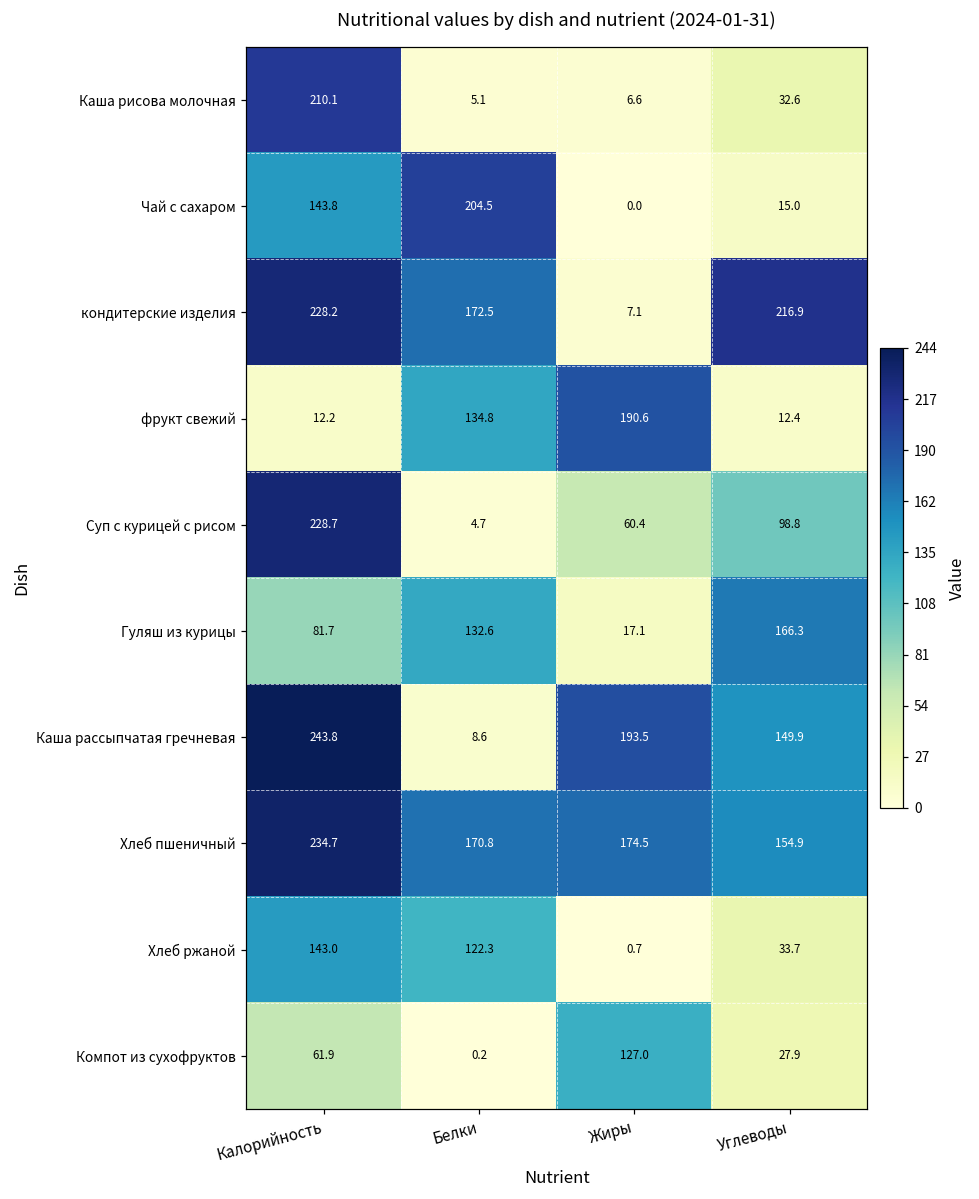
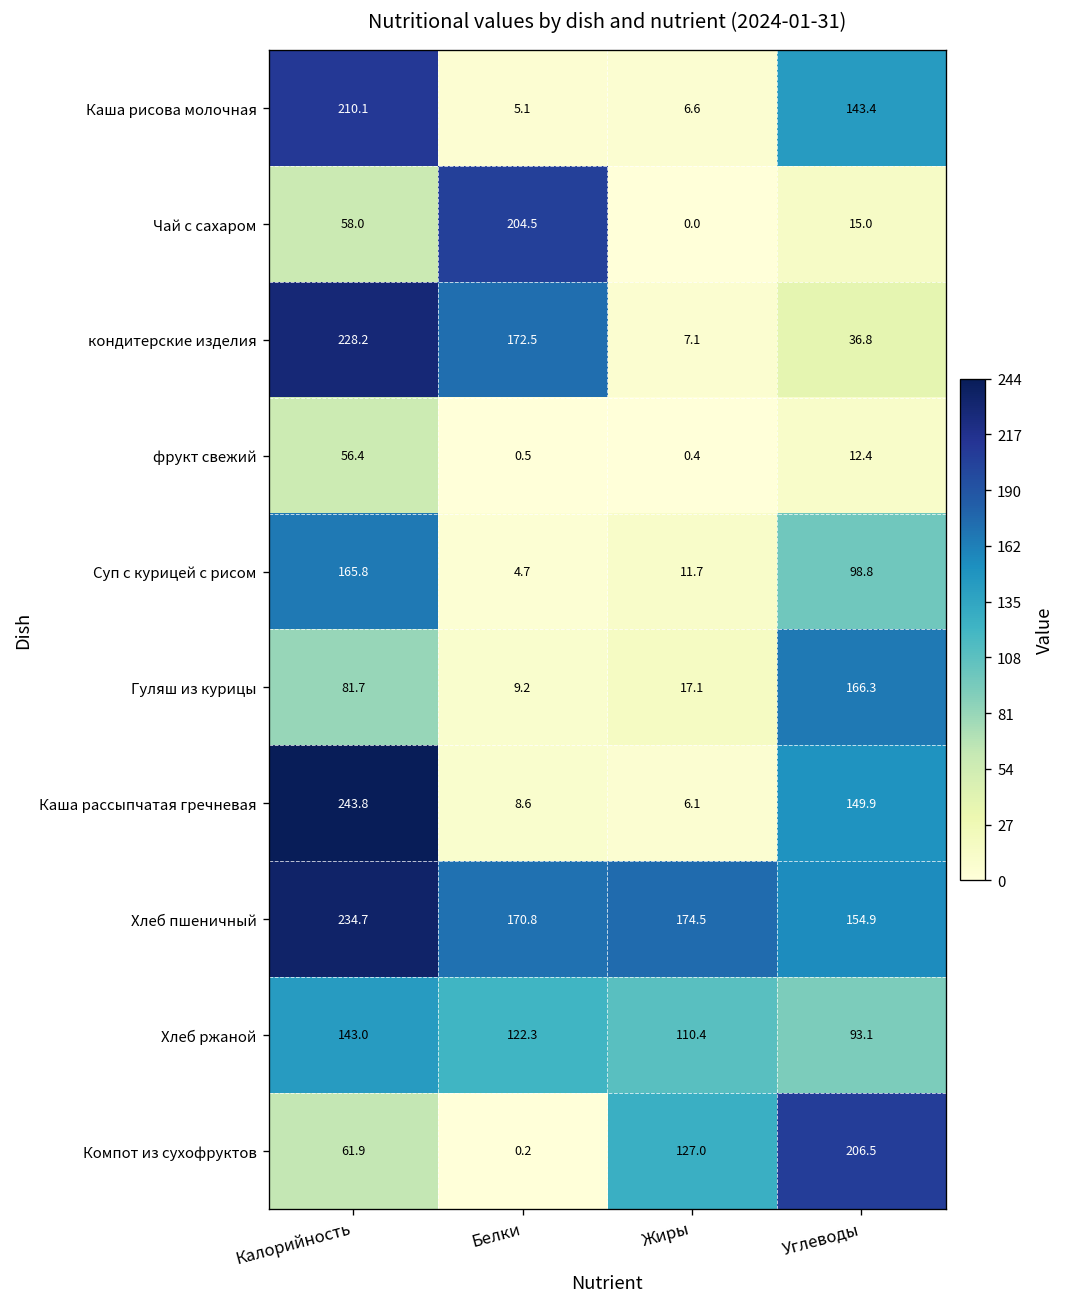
  {
    "Каша рисова молочная": {
      "Калорийность": 210.1,
      "Белки": 5.1,
      "Жиры": 6.6,
-     "Углеводы": 32.6
+     "Углеводы": 143.4
    },
    "Чай с сахаром": {
-     "Калорийность": 143.8,
+     "Калорийность": 58.0,
      "Белки": 204.5,
      "Жиры": 0.0,
      "Углеводы": 15.0
    },
    "кондитерские изделия": {
      "Калорийность": 228.2,
      "Белки": 172.5,
      "Жиры": 7.1,
-     "Углеводы": 216.9
+     "Углеводы": 36.8
    },
    "фрукт свежий": {
-     "Калорийность": 12.2,
-     "Белки": 134.8,
-     "Жиры": 190.6,
+     "Калорийность": 56.4,
+     "Белки": 0.5,
+     "Жиры": 0.4,
      "Углеводы": 12.4
    },
    "Суп с курицей с рисом": {
-     "Калорийность": 228.7,
+     "Калорийность": 165.8,
      "Белки": 4.7,
-     "Жиры": 60.4,
+     "Жиры": 11.7,
      "Углеводы": 98.8
    },
    "Гуляш из курицы": {
      "Калорийность": 81.7,
-     "Белки": 132.6,
+     "Белки": 9.2,
      "Жиры": 17.1,
      "Углеводы": 166.3
    },
    "Каша рассыпчатая гречневая": {
      "Калорийность": 243.8,
      "Белки": 8.6,
-     "Жиры": 193.5,
+     "Жиры": 6.1,
      "Углеводы": 149.9
    },
    "Хлеб пшеничный": {
      "Калорийность": 234.7,
      "Белки": 170.8,
      "Жиры": 174.5,
      "Углеводы": 154.9
    },
    "Хлеб ржаной": {
      "Калорийность": 143.0,
      "Белки": 122.3,
-     "Жиры": 0.7,
-     "Углеводы": 33.7
+     "Жиры": 110.4,
+     "Углеводы": 93.1
    },
    "Компот из сухофруктов": {
      "Калорийность": 61.9,
      "Белки": 0.2,
      "Жиры": 127.0,
-     "Углеводы": 27.9
+     "Углеводы": 206.5
    }
  }
